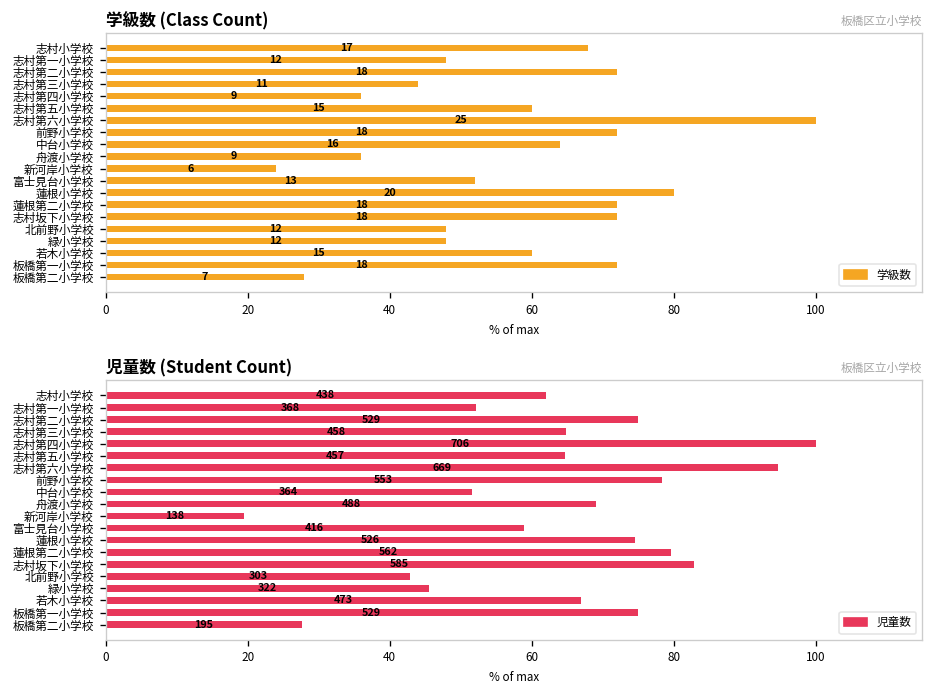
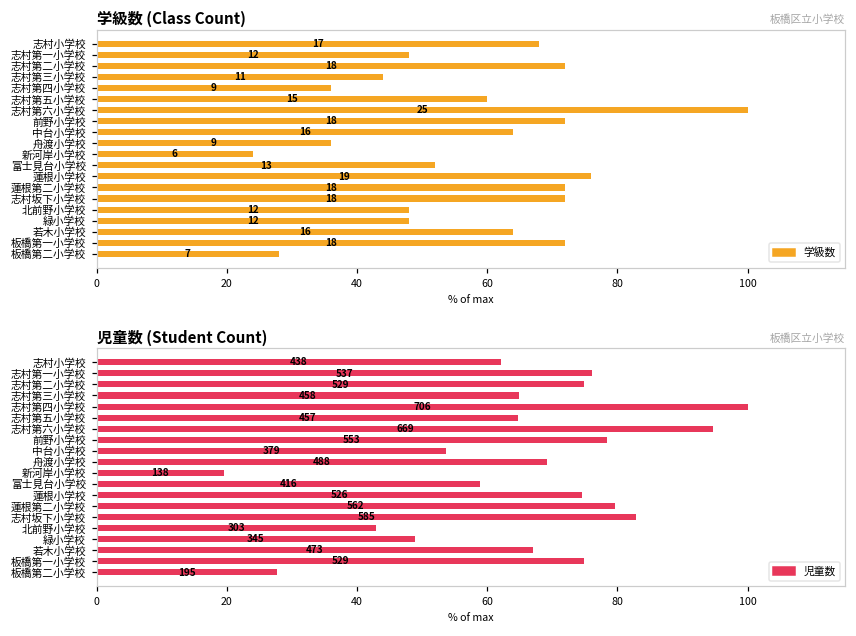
  {
    "学級数 (Class Count)": {
-     "蓮根小学校": 20,
-     "若木小学校": 15
+     "蓮根小学校": 19,
+     "若木小学校": 16
    },
    "児童数 (Student Count)": {
-     "志村第一小学校": 368,
-     "中台小学校": 364,
-     "緑小学校": 322
+     "志村第一小学校": 537,
+     "中台小学校": 379,
+     "緑小学校": 345
    }
  }
